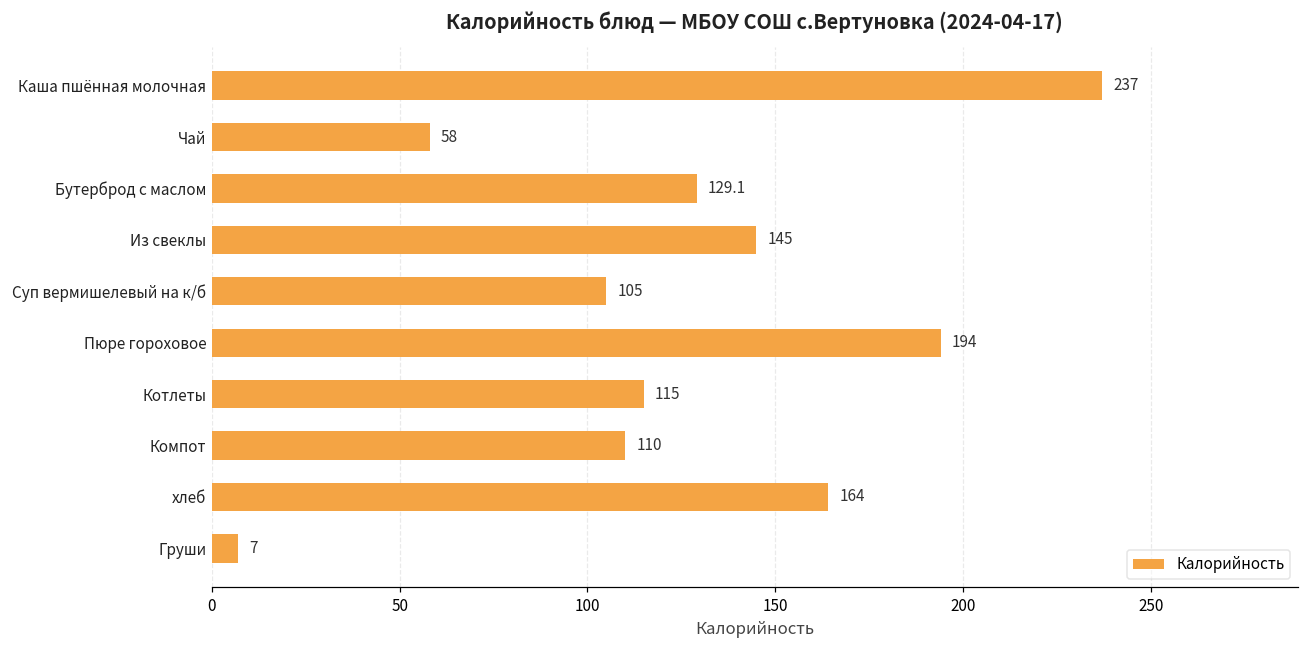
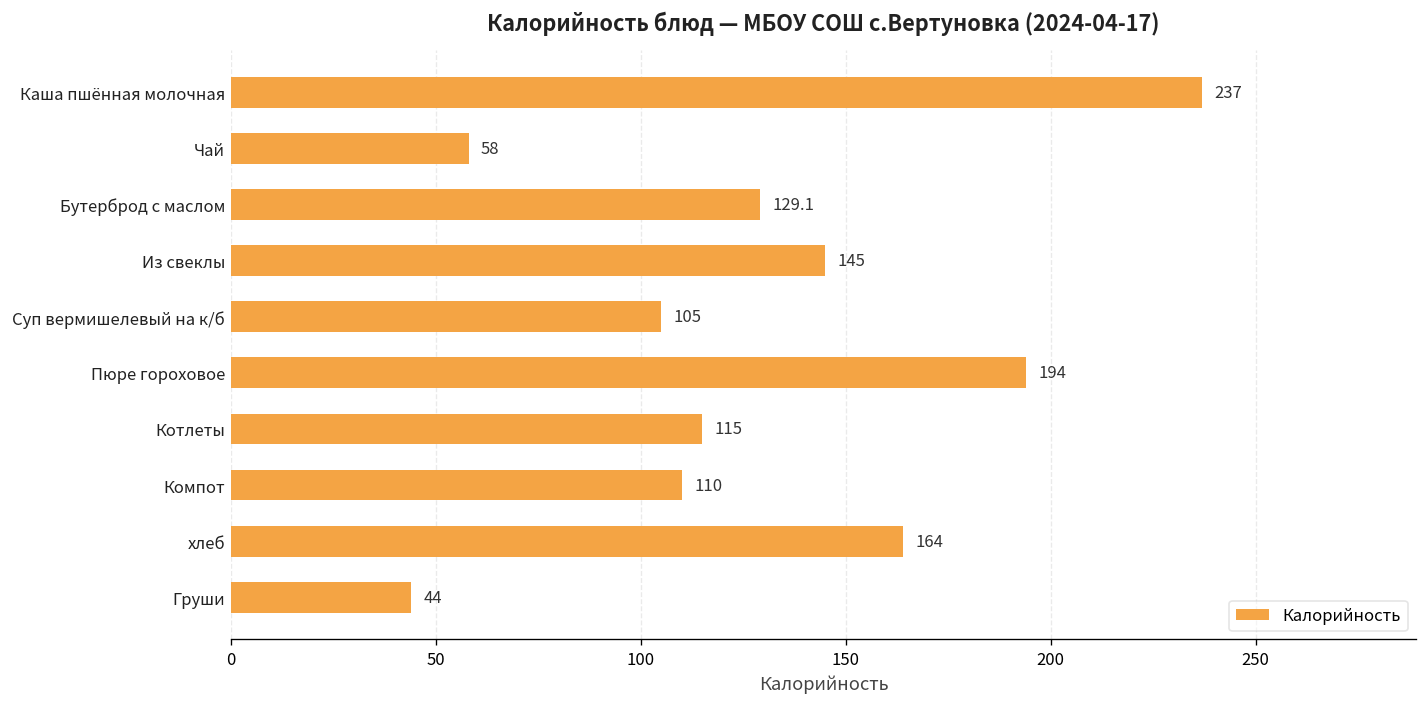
  {
    "Каша пшённая молочная": 237,
    "Чай": 58,
    "Бутерброд с маслом": 129.1,
    "Из свеклы": 145,
    "Суп вермишелевый на к/б": 105,
    "Пюре гороховое": 194,
    "Котлеты": 115,
    "Компот": 110,
    "хлеб": 164,
-   "Груши": 7
+   "Груши": 44
  }
